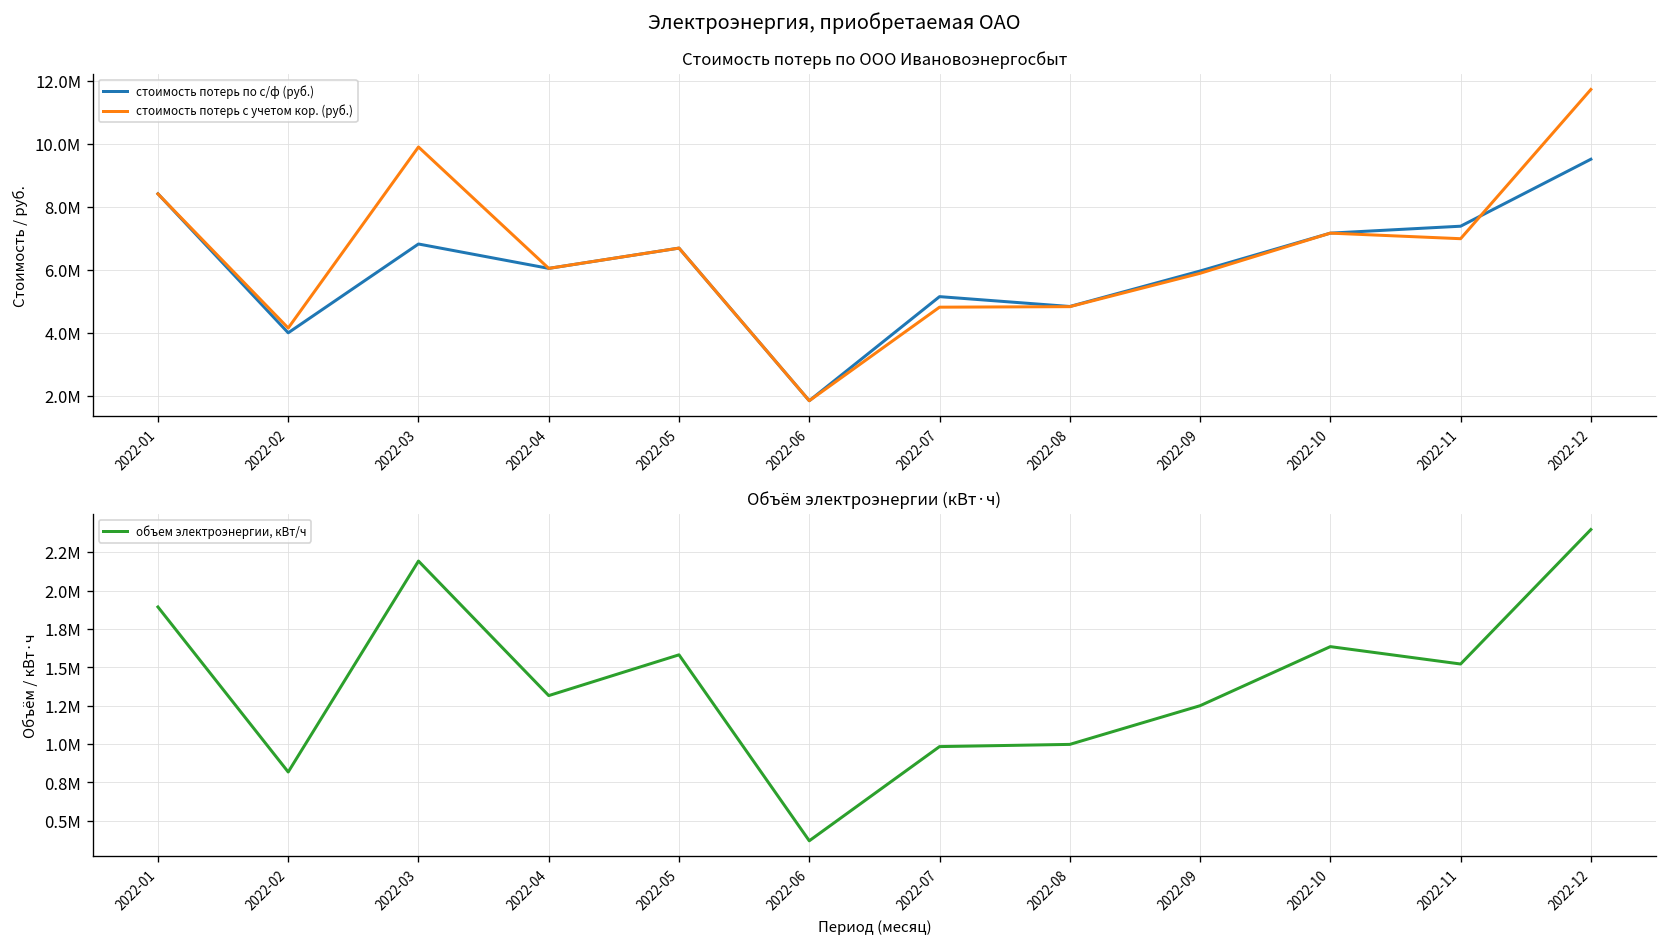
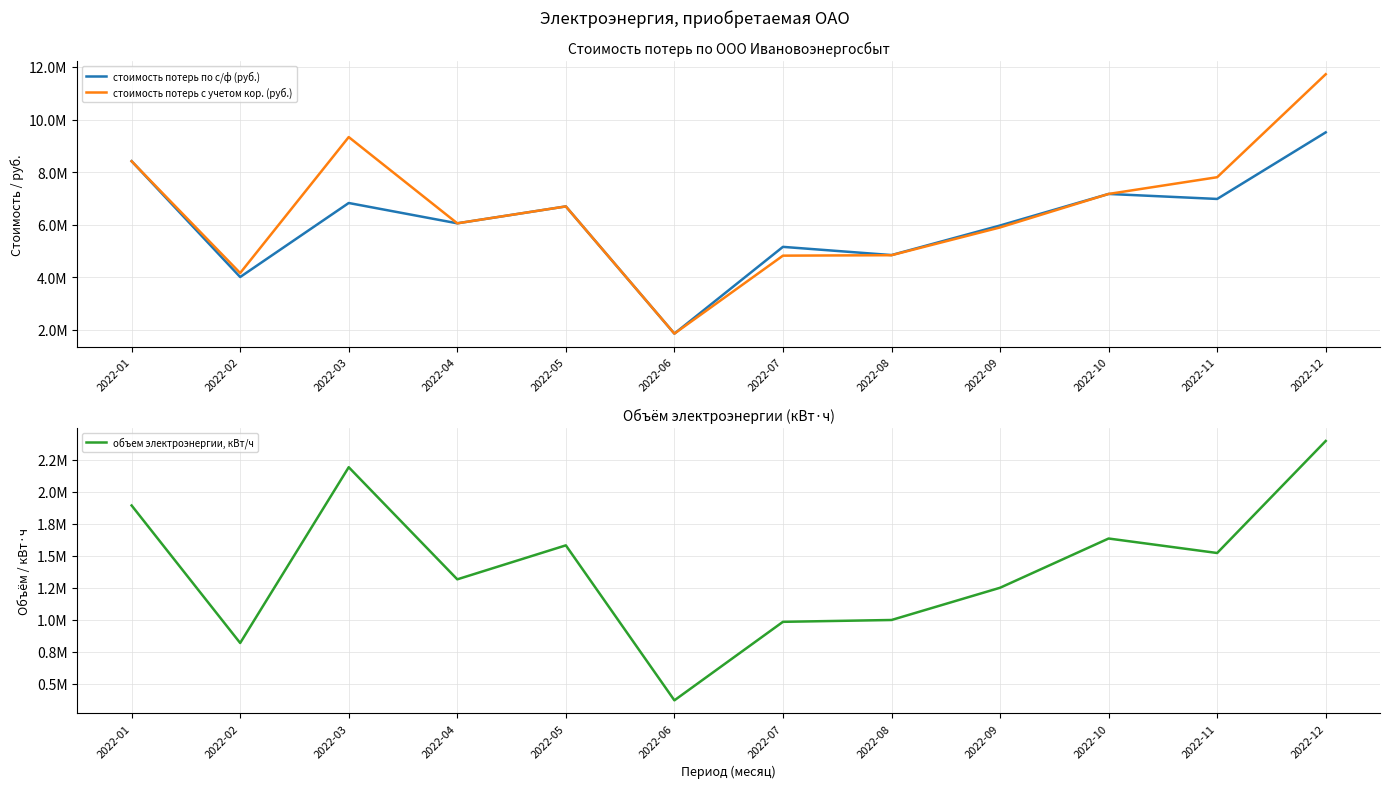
  {
    "Стоимость потерь по ООО Ивановоэнергосбыт": {
      "стоимость потерь по с/ф (руб.)": {
        "2022-02": 4000000,
        "2022-03": 6800000,
        "2022-07": 5200000,
-       "2022-11": 7400000,
+       "2022-11": 7000000,
        "2022-12": 9500000
      },
      "стоимость потерь с учетом кор. (руб.)": {
        "2022-02": 4200000,
-       "2022-03": 9900000,
+       "2022-03": 9300000,
        "2022-07": 4800000,
-       "2022-11": 7000000,
+       "2022-11": 7800000,
        "2022-12": 11700000
      }
    }
  }
